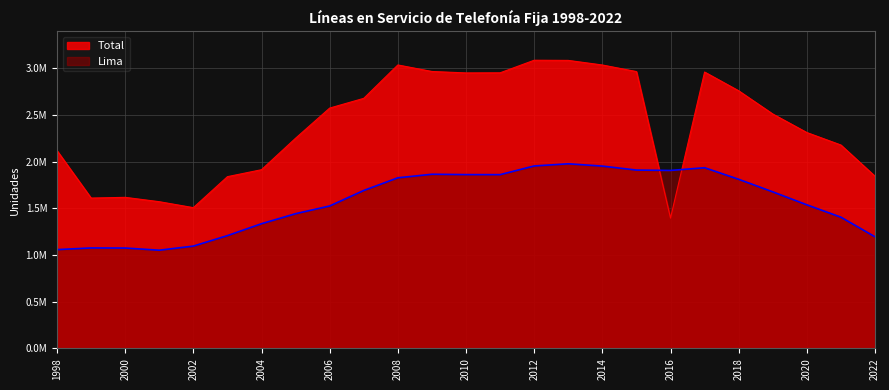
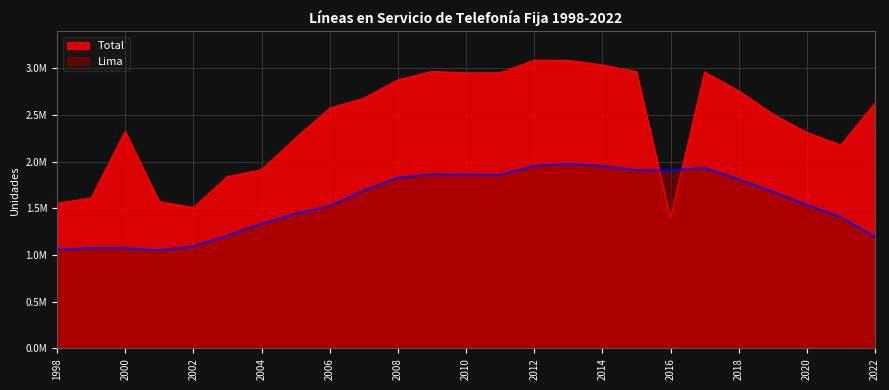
  {
    "Total": {
-     "1998": 2100000,
-     "2000": 1600000,
+     "1998": 1600000,
+     "2000": 2300000,
      "2002": 1500000,
      "2004": 1900000,
      "2006": 2600000,
-     "2008": 3000000,
+     "2008": 2900000,
      "2010": 2900000,
      "2012": 3100000,
      "2014": 3000000,
      "2016": 1400000,
      "2018": 2800000,
      "2020": 2300000,
-     "2022": 1800000
+     "2022": 2600000
    },
    "Lima": {
      "1998": 1100000,
      "2000": 1100000,
      "2002": 1100000,
      "2004": 1300000,
      "2006": 1500000,
      "2008": 1800000,
      "2010": 1900000,
      "2012": 2000000,
      "2014": 2000000,
      "2016": 1900000,
      "2018": 1800000,
      "2020": 1500000,
      "2022": 1200000
    }
  }
